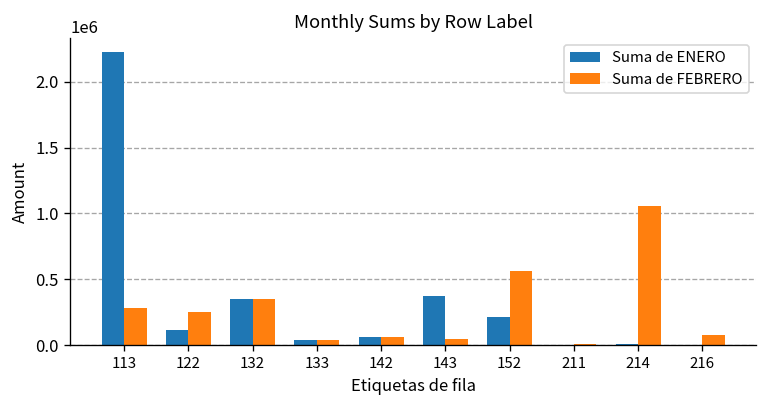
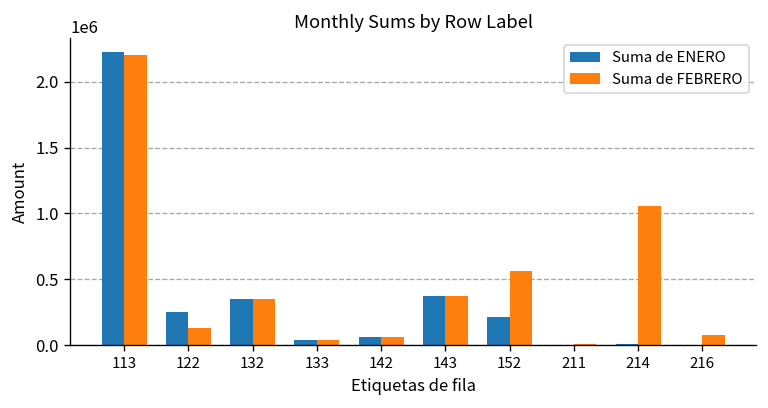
  {
    "Suma de ENERO": {
      "113": 2220000,
-     "122": 120000,
+     "122": 260000,
      "132": 350000,
      "133": 40000,
      "142": 60000,
      "143": 380000,
      "152": 210000
    },
    "Suma de FEBRERO": {
-     "113": 280000,
-     "122": 260000,
+     "113": 2200000,
+     "122": 130000,
      "132": 350000,
      "133": 40000,
      "142": 60000,
-     "143": 50000,
+     "143": 370000,
      "152": 560000,
      "214": 1060000,
      "216": 80000
    }
  }
